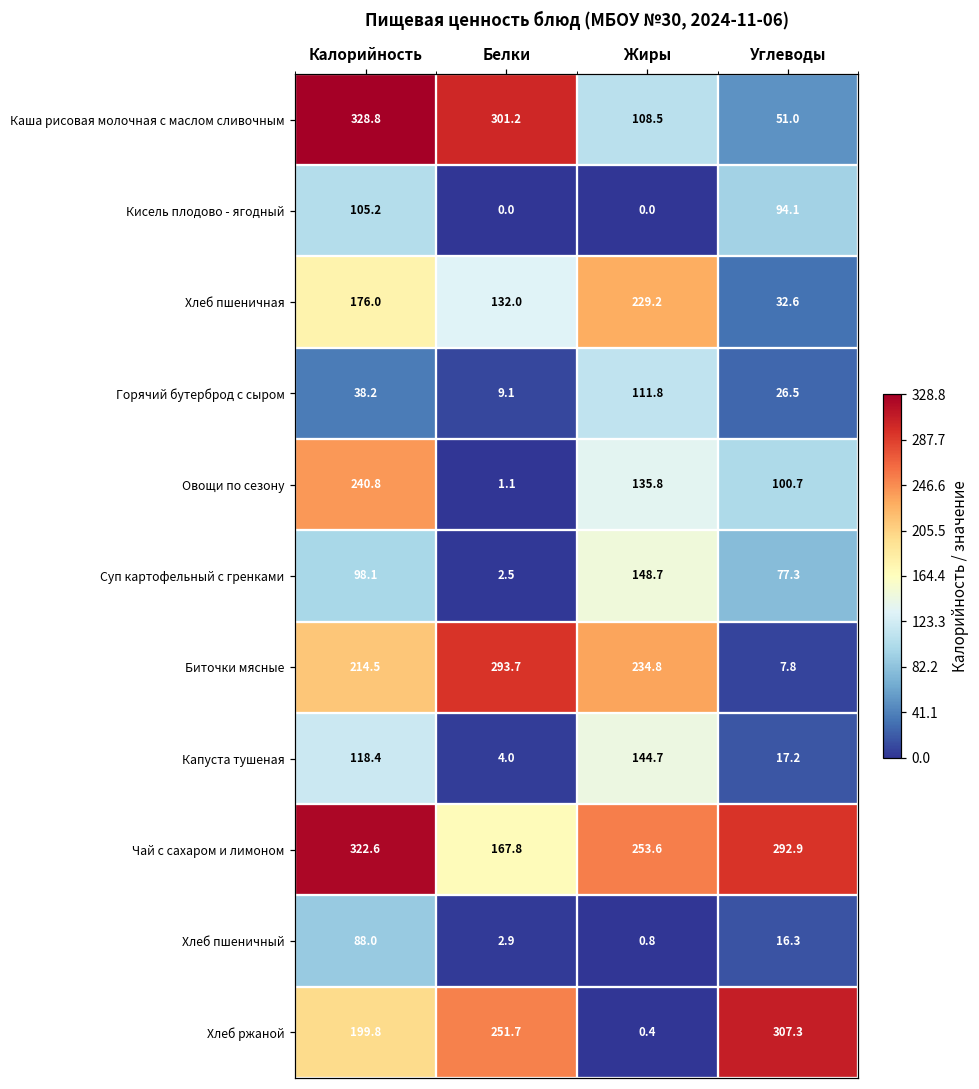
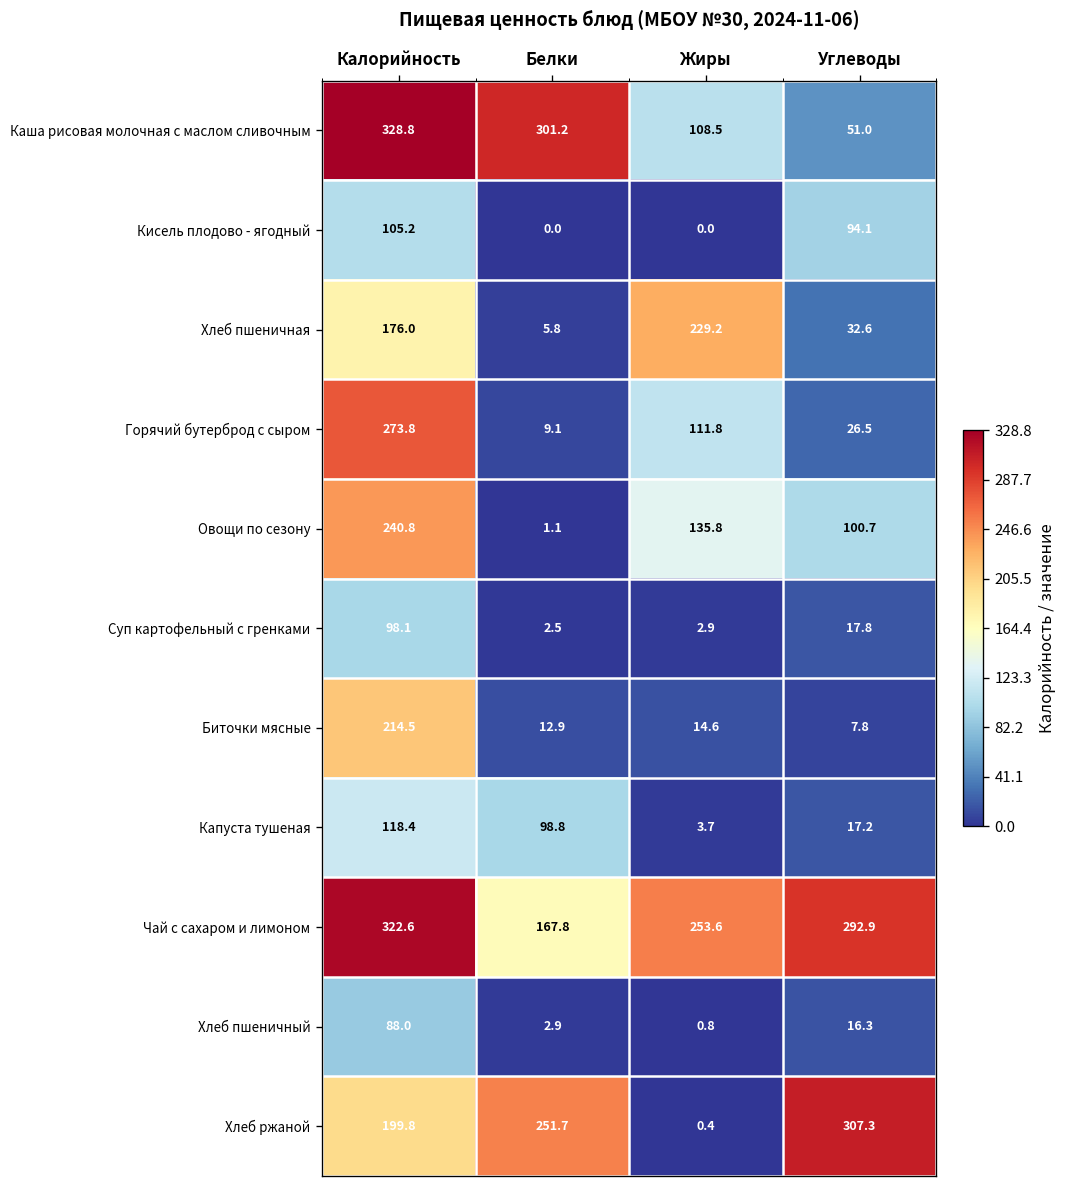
  {
    "Каша рисовая молочная с маслом сливочным": {
      "Калорийность": 328.8,
      "Белки": 301.2,
      "Жиры": 108.5,
      "Углеводы": 51.0
    },
    "Кисель плодово - ягодный": {
      "Калорийность": 105.2,
      "Белки": 0.0,
      "Жиры": 0.0,
      "Углеводы": 94.1
    },
    "Хлеб пшеничная": {
      "Калорийность": 176.0,
-     "Белки": 132.0,
+     "Белки": 5.8,
      "Жиры": 229.2,
      "Углеводы": 32.6
    },
    "Горячий бутерброд с сыром": {
-     "Калорийность": 38.2,
+     "Калорийность": 273.8,
      "Белки": 9.1,
      "Жиры": 111.8,
      "Углеводы": 26.5
    },
    "Овощи по сезону": {
      "Калорийность": 240.8,
      "Белки": 1.1,
      "Жиры": 135.8,
      "Углеводы": 100.7
    },
    "Суп картофельный с гренками": {
      "Калорийность": 98.1,
      "Белки": 2.5,
-     "Жиры": 148.7,
-     "Углеводы": 77.3
+     "Жиры": 2.9,
+     "Углеводы": 17.8
    },
    "Биточки мясные": {
      "Калорийность": 214.5,
-     "Белки": 293.7,
-     "Жиры": 234.8,
+     "Белки": 12.9,
+     "Жиры": 14.6,
      "Углеводы": 7.8
    },
    "Капуста тушеная": {
      "Калорийность": 118.4,
-     "Белки": 4.0,
-     "Жиры": 144.7,
+     "Белки": 98.8,
+     "Жиры": 3.7,
      "Углеводы": 17.2
    },
    "Чай с сахаром и лимоном": {
      "Калорийность": 322.6,
      "Белки": 167.8,
      "Жиры": 253.6,
      "Углеводы": 292.9
    },
    "Хлеб пшеничный": {
      "Калорийность": 88.0,
      "Белки": 2.9,
      "Жиры": 0.8,
      "Углеводы": 16.3
    },
    "Хлеб ржаной": {
      "Калорийность": 199.8,
      "Белки": 251.7,
      "Жиры": 0.4,
      "Углеводы": 307.3
    }
  }
